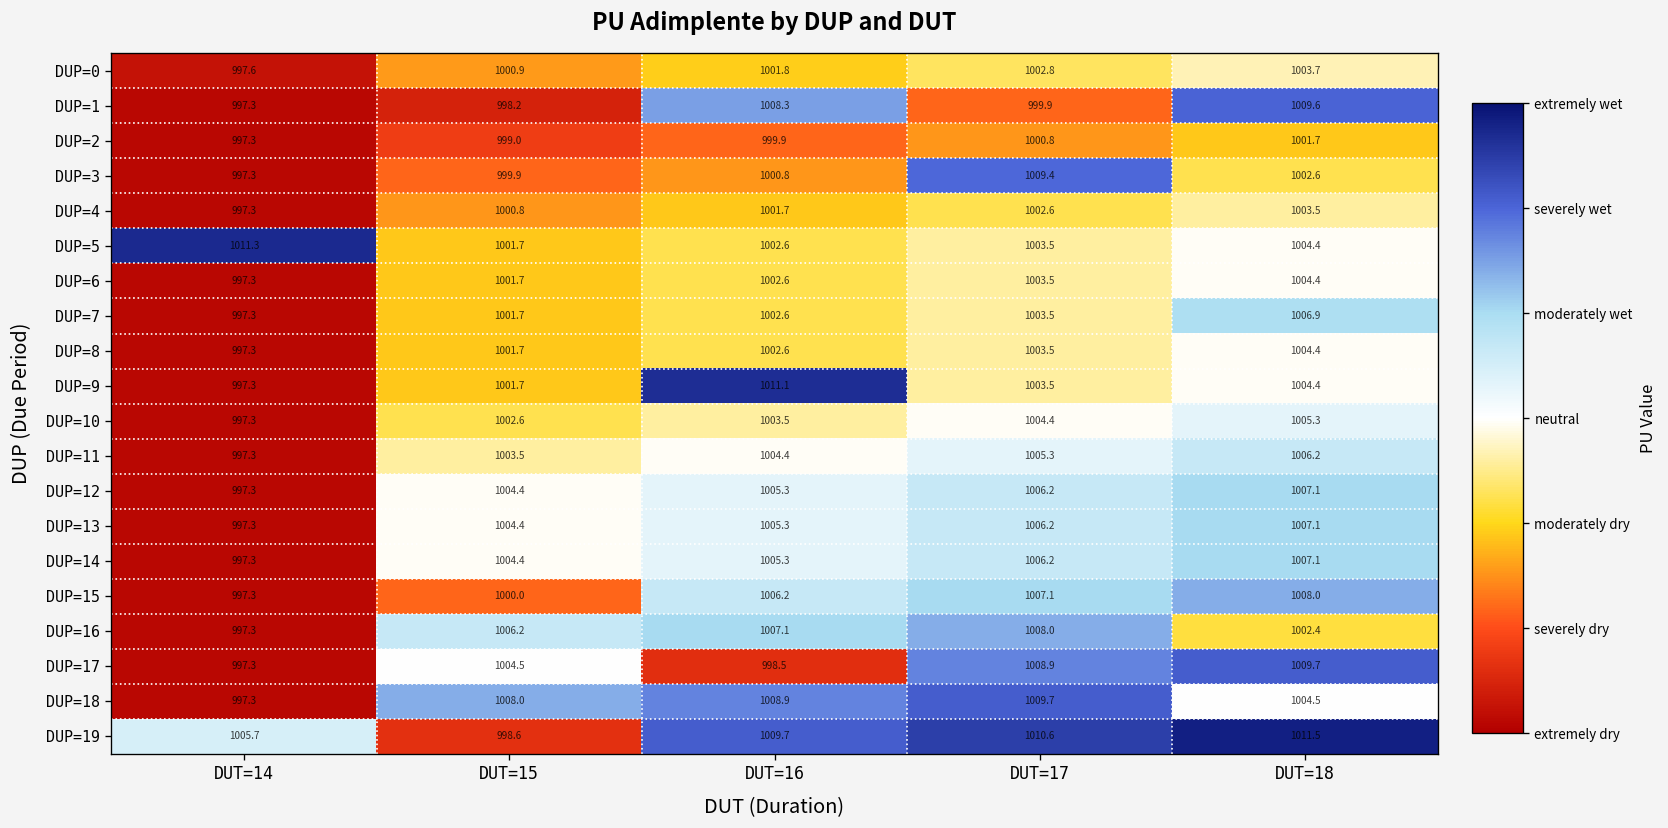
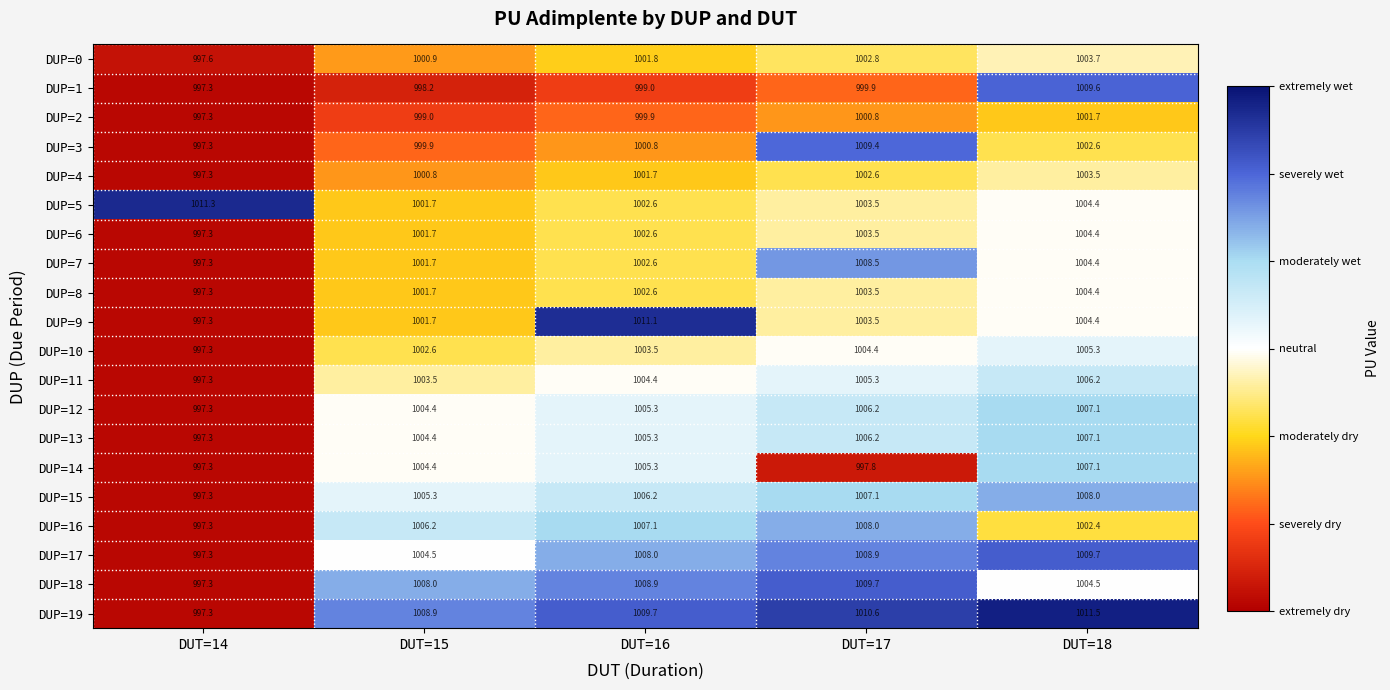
  {
    "DUP=0": {
      "DUT=14": 997.6,
      "DUT=15": 1000.9,
      "DUT=16": 1001.8,
      "DUT=17": 1002.8,
      "DUT=18": 1003.7
    },
    "DUP=1": {
      "DUT=14": 997.3,
      "DUT=15": 998.2,
-     "DUT=16": 1008.3,
+     "DUT=16": 999.0,
      "DUT=17": 999.9,
      "DUT=18": 1009.6
    },
    "DUP=2": {
      "DUT=14": 997.3,
      "DUT=15": 999.0,
      "DUT=16": 999.9,
      "DUT=17": 1000.8,
      "DUT=18": 1001.7
    },
    "DUP=3": {
      "DUT=14": 997.3,
      "DUT=15": 999.9,
      "DUT=16": 1000.8,
      "DUT=17": 1009.4,
      "DUT=18": 1002.6
    },
    "DUP=4": {
      "DUT=14": 997.3,
      "DUT=15": 1000.8,
      "DUT=16": 1001.7,
      "DUT=17": 1002.6,
      "DUT=18": 1003.5
    },
    "DUP=5": {
      "DUT=14": 1011.3,
      "DUT=15": 1001.7,
      "DUT=16": 1002.6,
      "DUT=17": 1003.5,
      "DUT=18": 1004.4
    },
    "DUP=6": {
      "DUT=14": 997.3,
      "DUT=15": 1001.7,
      "DUT=16": 1002.6,
      "DUT=17": 1003.5,
      "DUT=18": 1004.4
    },
    "DUP=7": {
      "DUT=14": 997.3,
      "DUT=15": 1001.7,
      "DUT=16": 1002.6,
-     "DUT=17": 1003.5,
-     "DUT=18": 1006.9
+     "DUT=17": 1008.5,
+     "DUT=18": 1004.4
    },
    "DUP=8": {
      "DUT=14": 997.3,
      "DUT=15": 1001.7,
      "DUT=16": 1002.6,
      "DUT=17": 1003.5,
      "DUT=18": 1004.4
    },
    "DUP=9": {
      "DUT=14": 997.3,
      "DUT=15": 1001.7,
      "DUT=16": 1011.1,
      "DUT=17": 1003.5,
      "DUT=18": 1004.4
    },
    "DUP=10": {
      "DUT=14": 997.3,
      "DUT=15": 1002.6,
      "DUT=16": 1003.5,
      "DUT=17": 1004.4,
      "DUT=18": 1005.3
    },
    "DUP=11": {
      "DUT=14": 997.3,
      "DUT=15": 1003.5,
      "DUT=16": 1004.4,
      "DUT=17": 1005.3,
      "DUT=18": 1006.2
    },
    "DUP=12": {
      "DUT=14": 997.3,
      "DUT=15": 1004.4,
      "DUT=16": 1005.3,
      "DUT=17": 1006.2,
      "DUT=18": 1007.1
    },
    "DUP=13": {
      "DUT=14": 997.3,
      "DUT=15": 1004.4,
      "DUT=16": 1005.3,
      "DUT=17": 1006.2,
      "DUT=18": 1007.1
    },
    "DUP=14": {
      "DUT=14": 997.3,
      "DUT=15": 1004.4,
      "DUT=16": 1005.3,
-     "DUT=17": 1006.2,
+     "DUT=17": 997.8,
      "DUT=18": 1007.1
    },
    "DUP=15": {
      "DUT=14": 997.3,
-     "DUT=15": 1000.0,
+     "DUT=15": 1005.3,
      "DUT=16": 1006.2,
      "DUT=17": 1007.1,
      "DUT=18": 1008.0
    },
    "DUP=16": {
      "DUT=14": 997.3,
      "DUT=15": 1006.2,
      "DUT=16": 1007.1,
      "DUT=17": 1008.0,
      "DUT=18": 1002.4
    },
    "DUP=17": {
      "DUT=14": 997.3,
      "DUT=15": 1004.5,
-     "DUT=16": 998.5,
+     "DUT=16": 1008.0,
      "DUT=17": 1008.9,
      "DUT=18": 1009.7
    },
    "DUP=18": {
      "DUT=14": 997.3,
      "DUT=15": 1008.0,
      "DUT=16": 1008.9,
      "DUT=17": 1009.7,
      "DUT=18": 1004.5
    },
    "DUP=19": {
-     "DUT=14": 1005.7,
-     "DUT=15": 998.6,
+     "DUT=14": 997.3,
+     "DUT=15": 1008.9,
      "DUT=16": 1009.7,
      "DUT=17": 1010.6,
      "DUT=18": 1011.5
    }
  }
